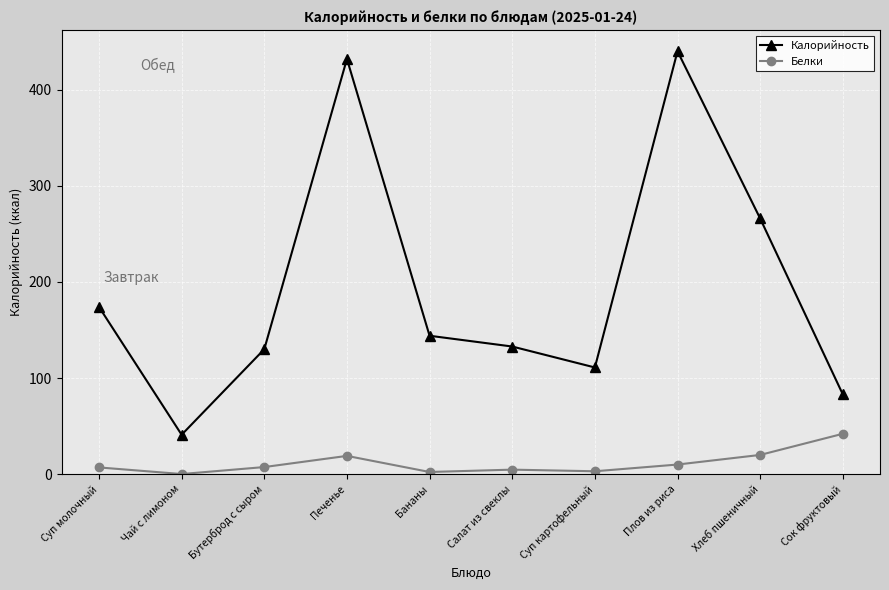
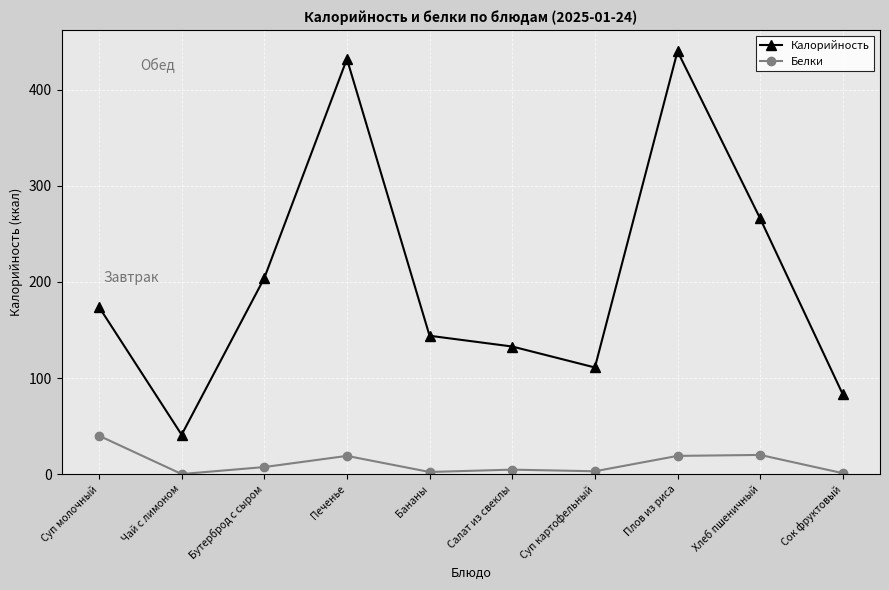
  {
    "Калорийность": {
      "Суп молочный": 170,
      "Чай с лимоном": 40,
-     "Бутерброд с сыром": 130,
+     "Бутерброд с сыром": 200,
      "Печенье": 430,
      "Бананы": 140,
      "Салат из свеклы": 130,
      "Суп картофельный": 110,
      "Плов из риса": 440,
      "Хлеб пшеничный": 270,
      "Сок фруктовый": 80
    },
    "Белки": {
-     "Суп молочный": 10,
+     "Суп молочный": 40,
      "Чай с лимоном": 0,
      "Бутерброд с сыром": 10,
      "Печенье": 20,
      "Бананы": 0,
      "Салат из свеклы": 0,
      "Суп картофельный": 0,
-     "Плов из риса": 10,
+     "Плов из риса": 20,
      "Хлеб пшеничный": 20,
-     "Сок фруктовый": 40
+     "Сок фруктовый": 0
    }
  }
